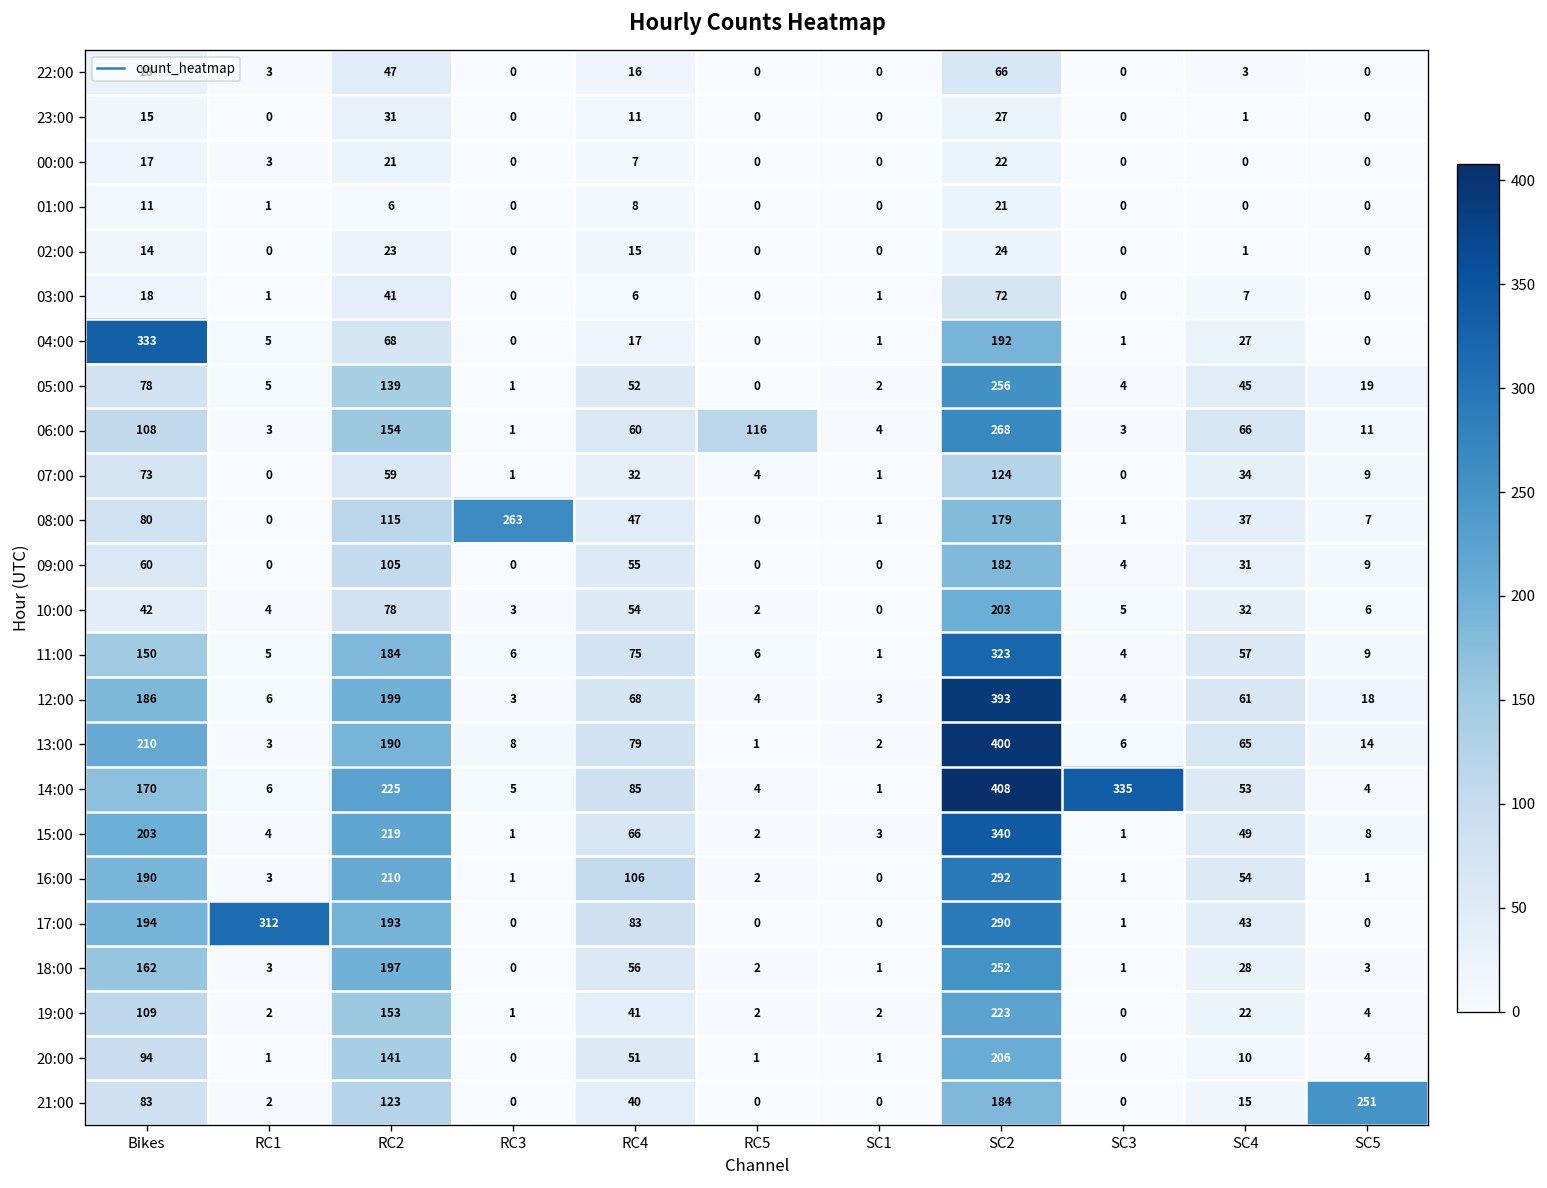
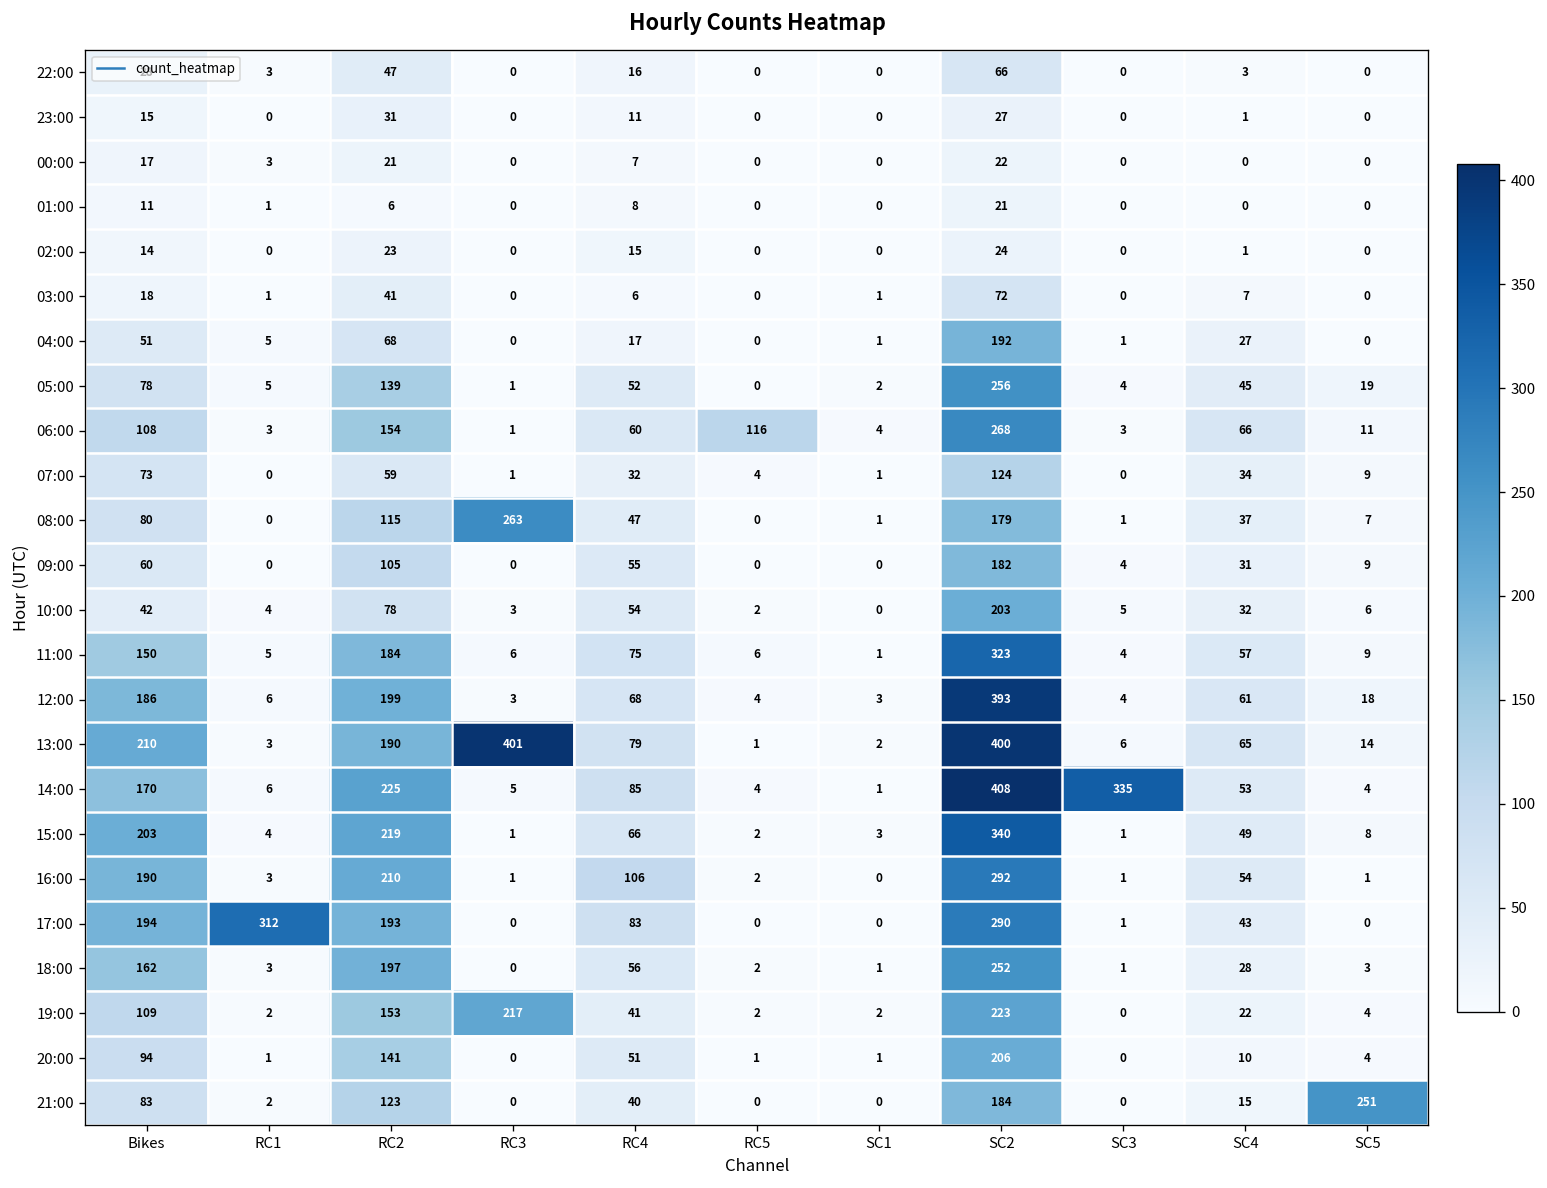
  {
    "04:00": {
-     "Bikes": 333,
+     "Bikes": 51,
      "RC1": 5,
      "RC2": 68,
      "RC3": 0,
      "RC4": 17,
      "RC5": 0,
      "SC1": 1,
      "SC2": 192,
      "SC3": 1,
      "SC4": 27,
      "SC5": 0
    },
    "13:00": {
      "Bikes": 210,
      "RC1": 3,
      "RC2": 190,
-     "RC3": 8,
+     "RC3": 401,
      "RC4": 79,
      "RC5": 1,
      "SC1": 2,
      "SC2": 400,
      "SC3": 6,
      "SC4": 65,
      "SC5": 14
    },
    "19:00": {
      "Bikes": 109,
      "RC1": 2,
      "RC2": 153,
-     "RC3": 1,
+     "RC3": 217,
      "RC4": 41,
      "RC5": 2,
      "SC1": 2,
      "SC2": 223,
      "SC3": 0,
      "SC4": 22,
      "SC5": 4
    }
  }
